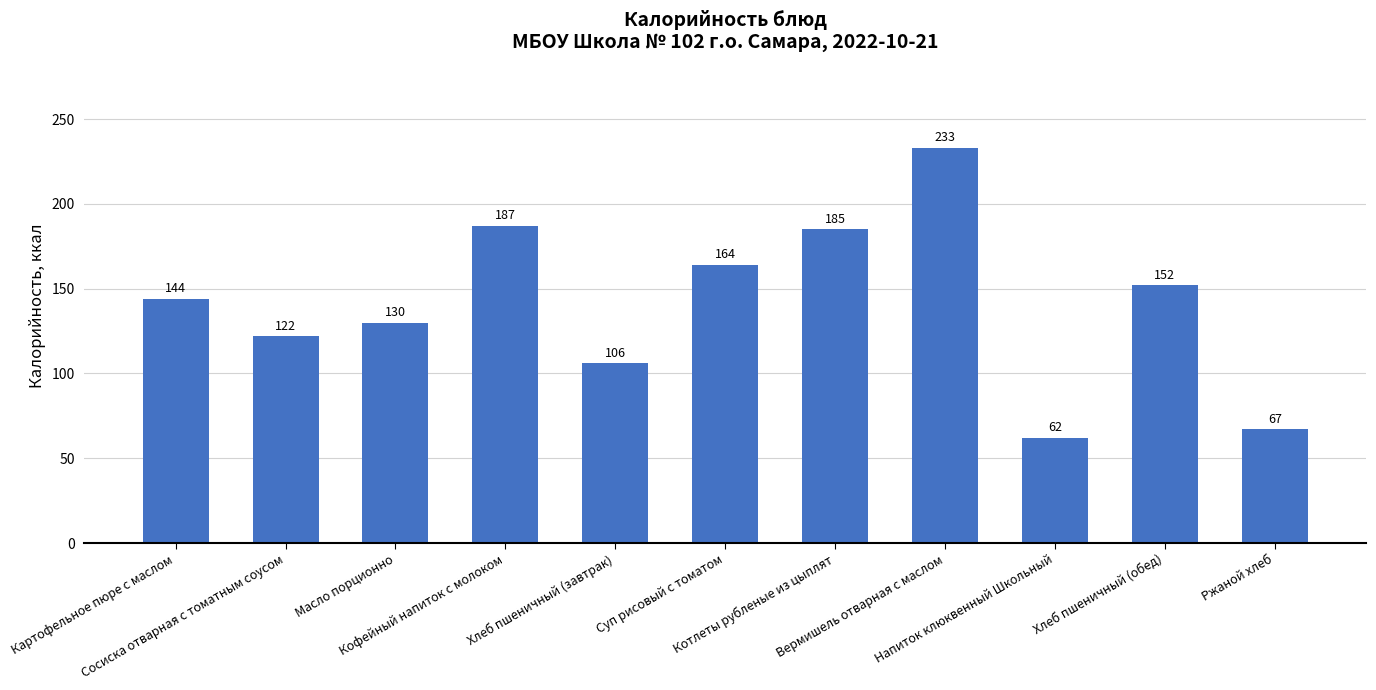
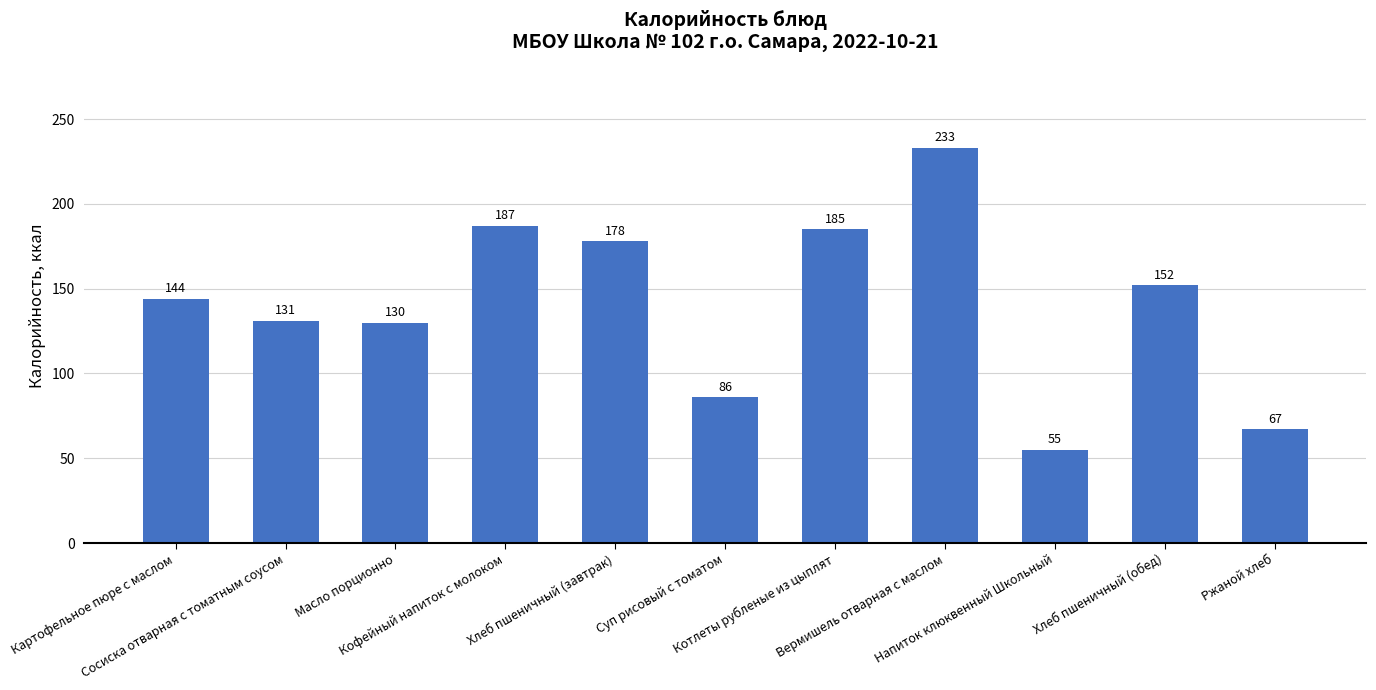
  {
    "Картофельное пюре с маслом": 144,
-   "Сосиска отварная с томатным соусом": 122,
+   "Сосиска отварная с томатным соусом": 131,
    "Масло порционно": 130,
    "Кофейный напиток с молоком": 187,
-   "Хлеб пшеничный (завтрак)": 106,
-   "Суп рисовый с томатом": 164,
+   "Хлеб пшеничный (завтрак)": 178,
+   "Суп рисовый с томатом": 86,
    "Котлеты рубленые из цыплят": 185,
    "Вермишель отварная с маслом": 233,
-   "Напиток клюквенный Школьный": 62,
+   "Напиток клюквенный Школьный": 55,
    "Хлеб пшеничный (обед)": 152,
    "Ржаной хлеб": 67
  }
